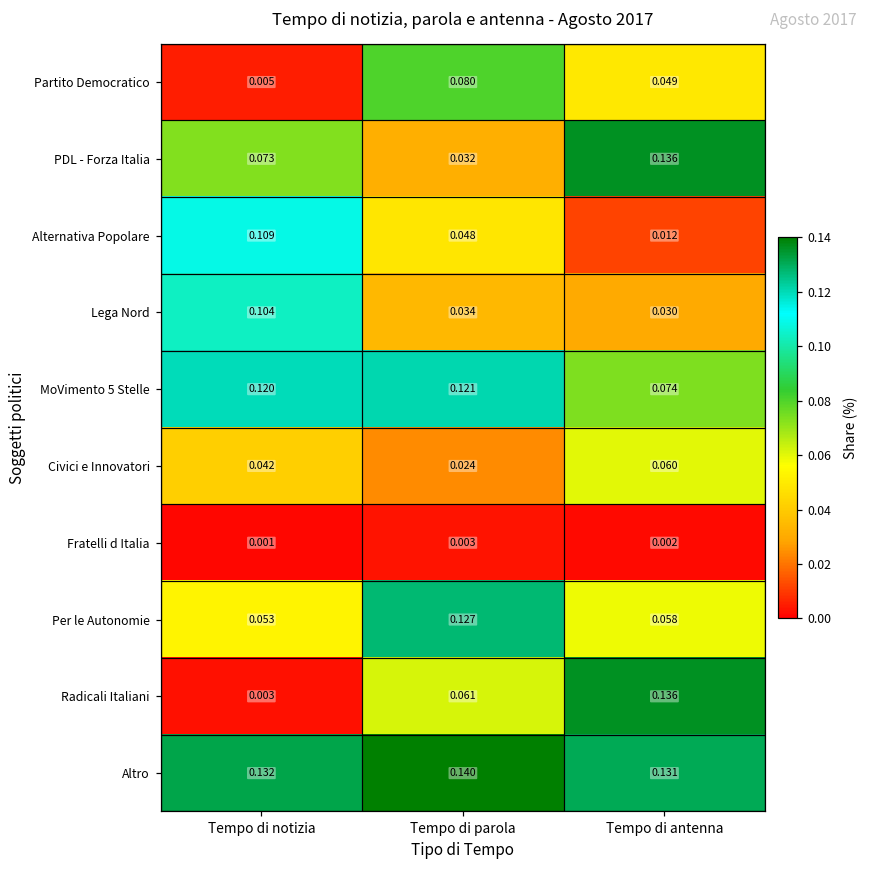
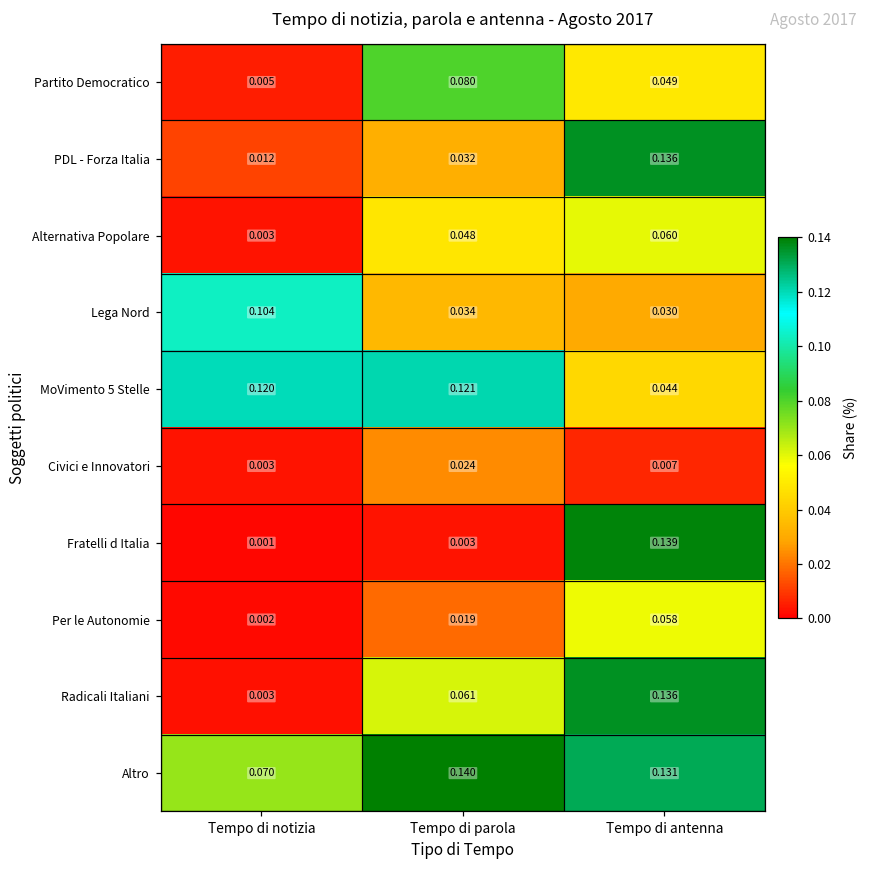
  {
    "PDL - Forza Italia": {
-     "Tempo di notizia": 0.073
+     "Tempo di notizia": 0.012
    },
    "Alternativa Popolare": {
-     "Tempo di notizia": 0.109,
-     "Tempo di antenna": 0.012
+     "Tempo di notizia": 0.003,
+     "Tempo di antenna": 0.060
    },
    "MoVimento 5 Stelle": {
-     "Tempo di antenna": 0.074
+     "Tempo di antenna": 0.044
    },
    "Civici e Innovatori": {
-     "Tempo di notizia": 0.042,
-     "Tempo di antenna": 0.060
+     "Tempo di notizia": 0.003,
+     "Tempo di antenna": 0.007
    },
    "Fratelli d Italia": {
-     "Tempo di antenna": 0.002
+     "Tempo di antenna": 0.139
    },
    "Per le Autonomie": {
-     "Tempo di notizia": 0.053,
-     "Tempo di parola": 0.127
+     "Tempo di notizia": 0.002,
+     "Tempo di parola": 0.019
    },
    "Altro": {
-     "Tempo di notizia": 0.132
+     "Tempo di notizia": 0.070
    }
  }
